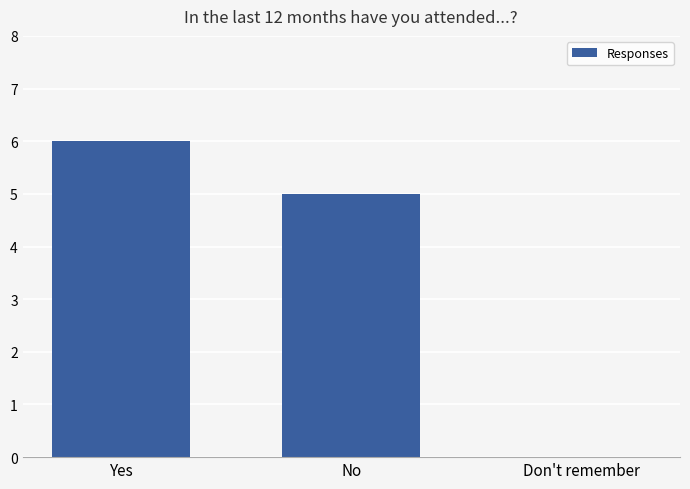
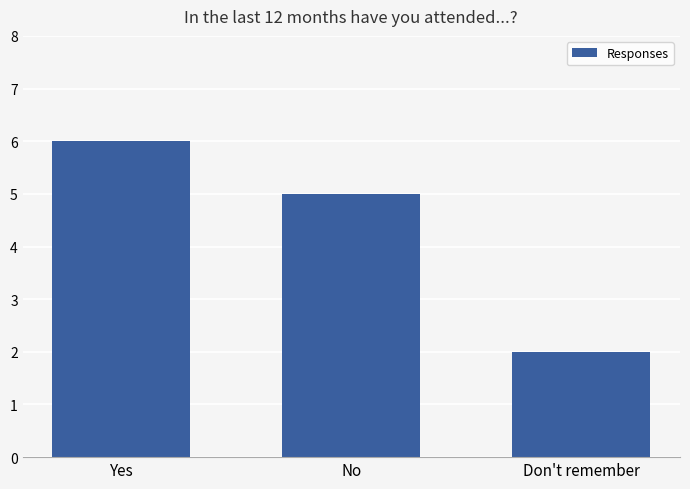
  {
    "Yes": 6,
    "No": 5,
-   "Don't remember": 0
+   "Don't remember": 2
  }
